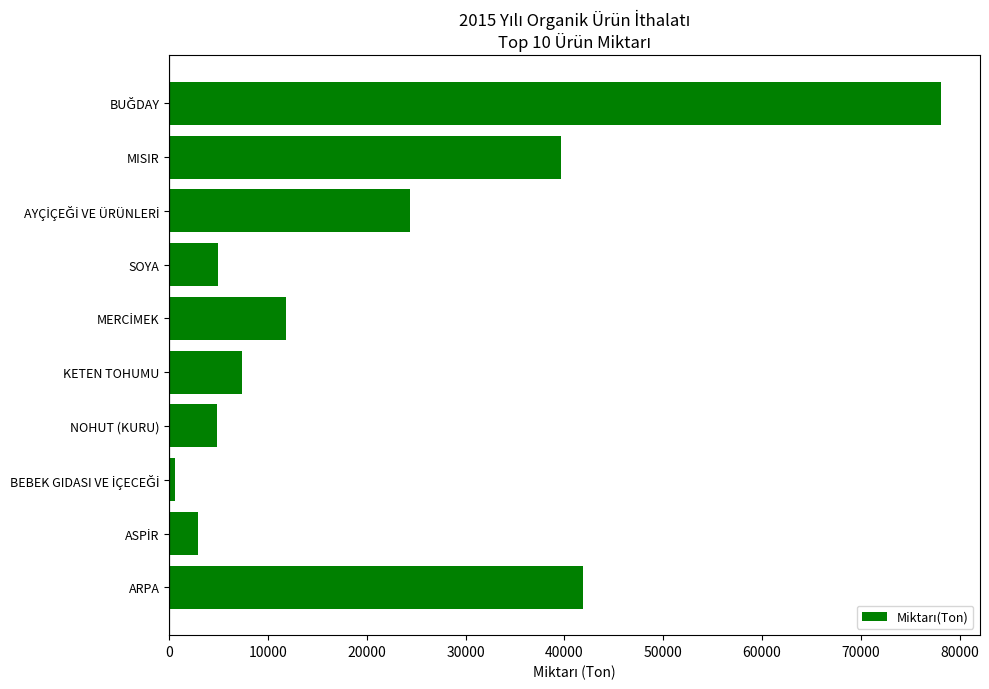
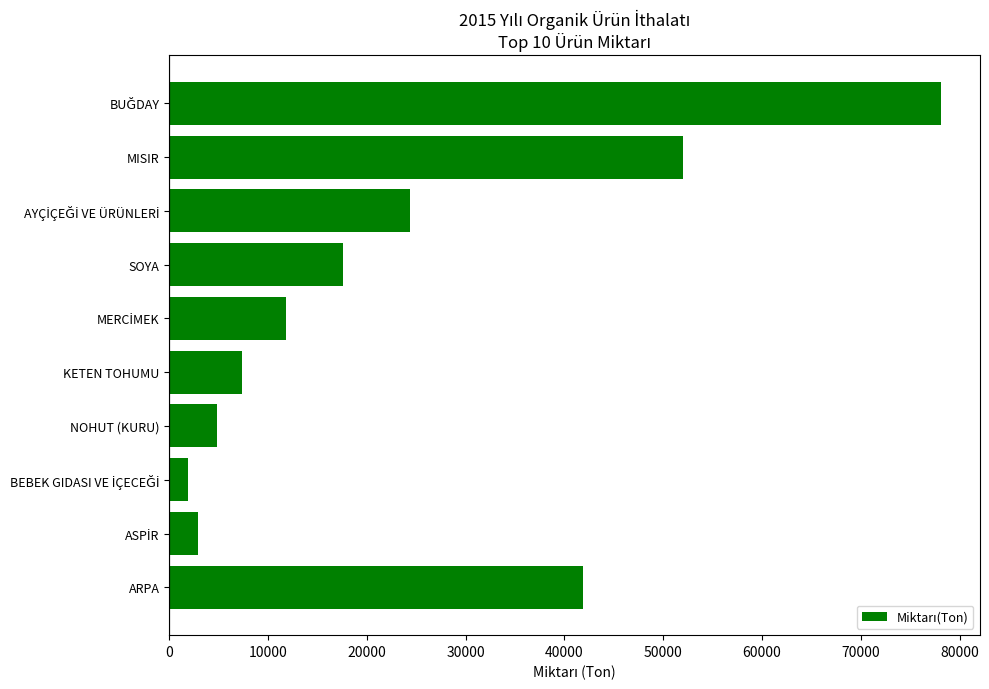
  {
    "BUĞDAY": 78000,
-   "MISIR": 40000,
+   "MISIR": 52000,
    "AYÇİÇEĞİ VE ÜRÜNLERİ": 24000,
-   "SOYA": 5000,
+   "SOYA": 18000,
    "MERCİMEK": 12000,
    "KETEN TOHUMU": 7000,
    "NOHUT (KURU)": 5000,
-   "BEBEK GIDASI VE İÇECEĞİ": 1000,
+   "BEBEK GIDASI VE İÇECEĞİ": 2000,
    "ASPİR": 3000,
    "ARPA": 42000
  }
